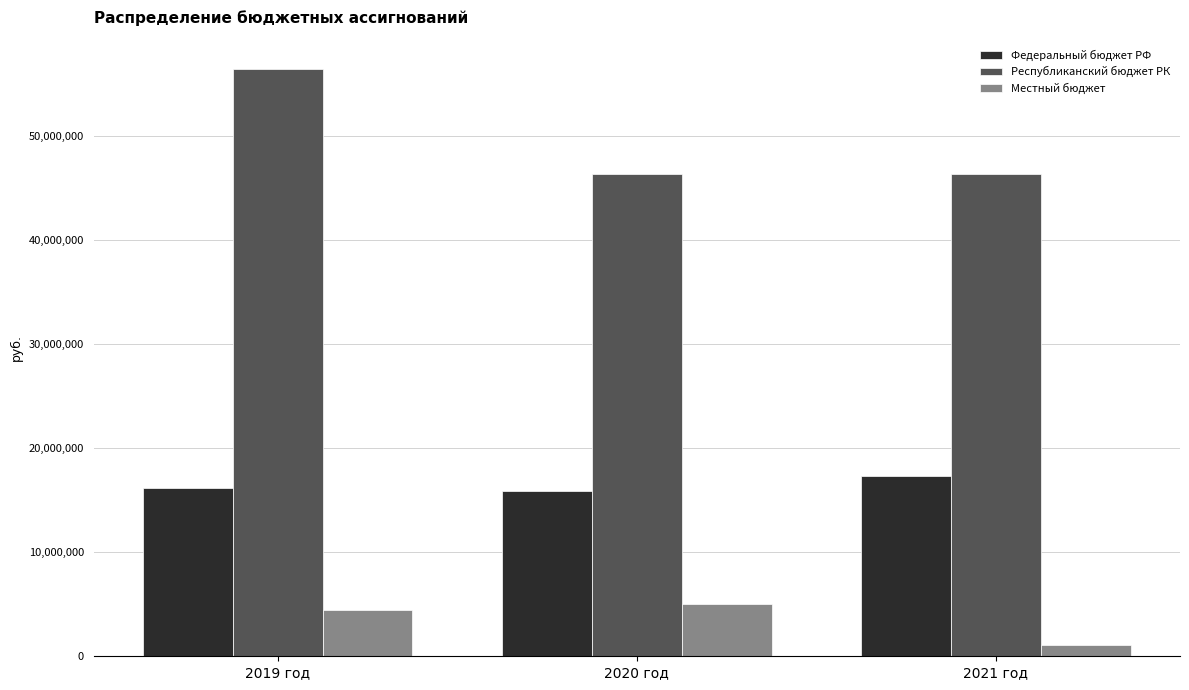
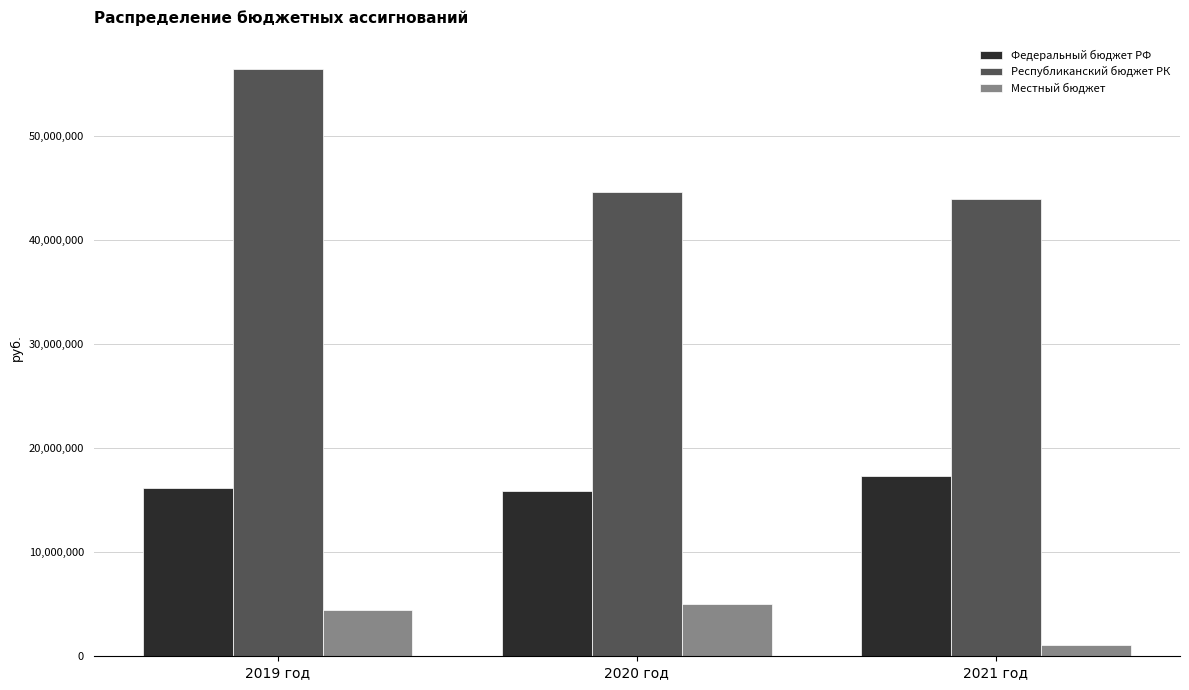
  {
    "Федеральный бюджет РФ": {
      "2019 год": "16,100,000",
      "2020 год": "15,900,000",
      "2021 год": "17,300,000"
    },
    "Республиканский бюджет РК": {
      "2019 год": "56,500,000",
-     "2020 год": "46,300,000",
-     "2021 год": "46,300,000"
+     "2020 год": "44,600,000",
+     "2021 год": "43,900,000"
    },
    "Местный бюджет": {
      "2019 год": "4,400,000",
      "2020 год": "5,000,000",
      "2021 год": "1,100,000"
    }
  }
